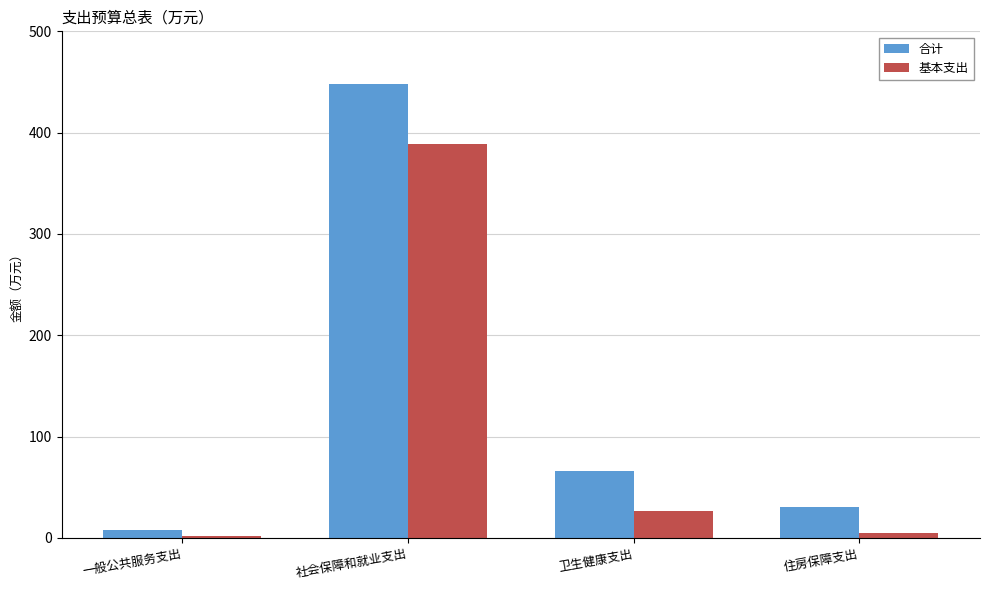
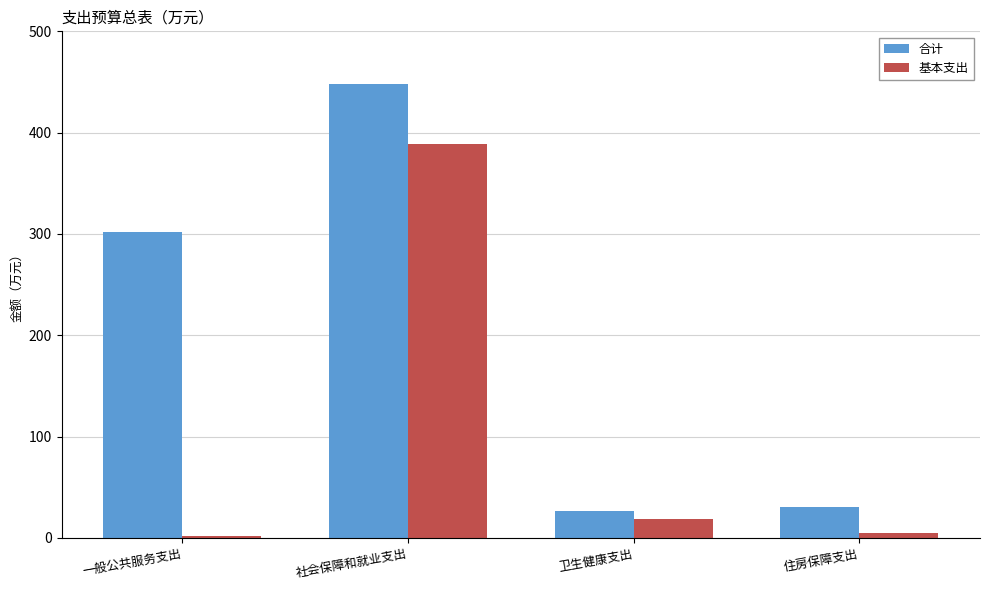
  {
    "合计": {
-     "一般公共服务支出": 8,
+     "一般公共服务支出": 301,
      "社会保障和就业支出": 448,
-     "卫生健康支出": 66,
+     "卫生健康支出": 27,
      "住房保障支出": 31
    },
    "基本支出": {
      "社会保障和就业支出": 388,
-     "卫生健康支出": 27,
+     "卫生健康支出": 19,
      "住房保障支出": 5
    }
  }
